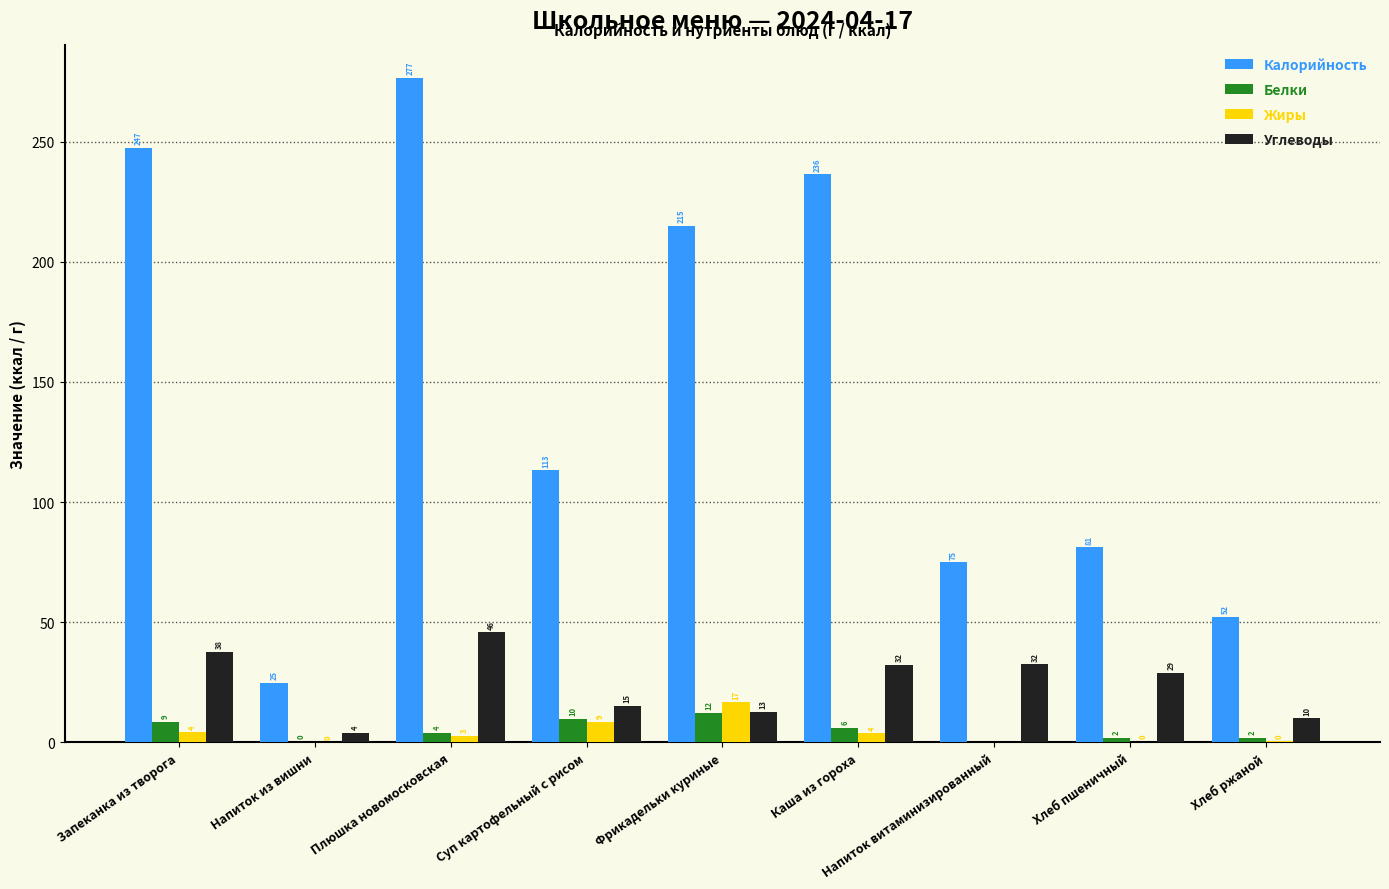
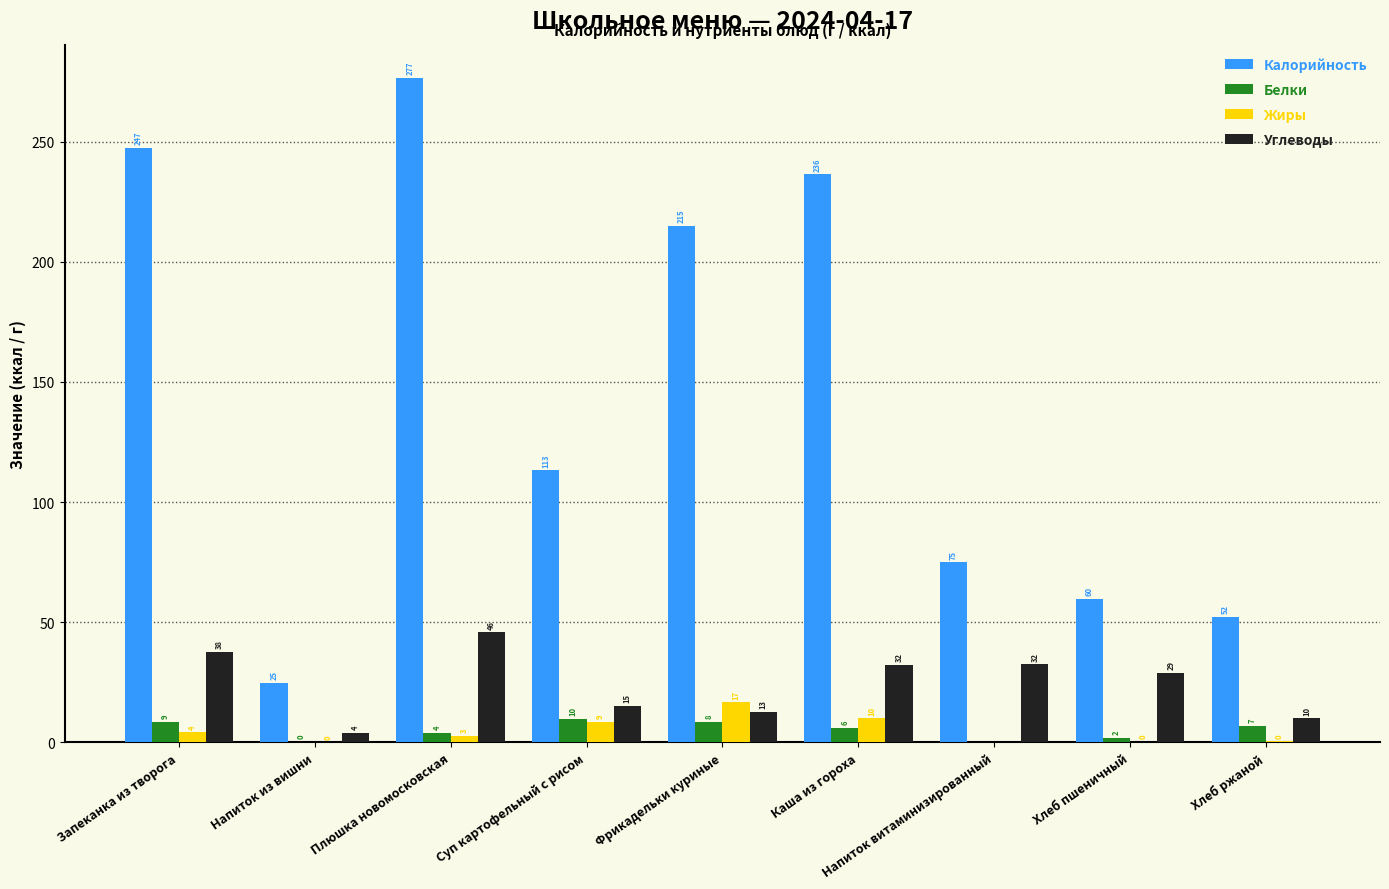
  {
    "Калорийность": {
      "Запеканка из творога": 247,
      "Напиток из вишни": 25,
      "Плюшка новомосковская": 277,
      "Суп картофельный с рисом": 113,
      "Фрикадельки куриные": 215,
      "Каша из гороха": 236,
      "Напиток витаминизированный": 75,
-     "Хлеб пшеничный": 81,
+     "Хлеб пшеничный": 60,
      "Хлеб ржаной": 52
    },
    "Белки": {
      "Запеканка из творога": 9,
      "Напиток из вишни": 0,
      "Плюшка новомосковская": 4,
      "Суп картофельный с рисом": 10,
-     "Фрикадельки куриные": 12,
+     "Фрикадельки куриные": 8,
      "Каша из гороха": 6,
      "Хлеб пшеничный": 2,
-     "Хлеб ржаной": 2
+     "Хлеб ржаной": 7
    },
    "Жиры": {
      "Запеканка из творога": 4,
      "Напиток из вишни": 0,
      "Плюшка новомосковская": 3,
      "Суп картофельный с рисом": 9,
      "Фрикадельки куриные": 17,
-     "Каша из гороха": 4,
+     "Каша из гороха": 10,
      "Хлеб пшеничный": 0,
      "Хлеб ржаной": 0
    },
    "Углеводы": {
      "Запеканка из творога": 38,
      "Напиток из вишни": 4,
      "Плюшка новомосковская": 46,
      "Суп картофельный с рисом": 15,
      "Фрикадельки куриные": 13,
      "Каша из гороха": 32,
      "Напиток витаминизированный": 32,
      "Хлеб пшеничный": 29,
      "Хлеб ржаной": 10
    }
  }
